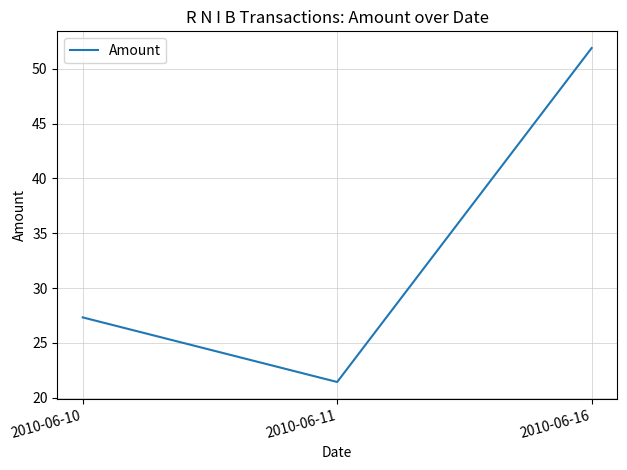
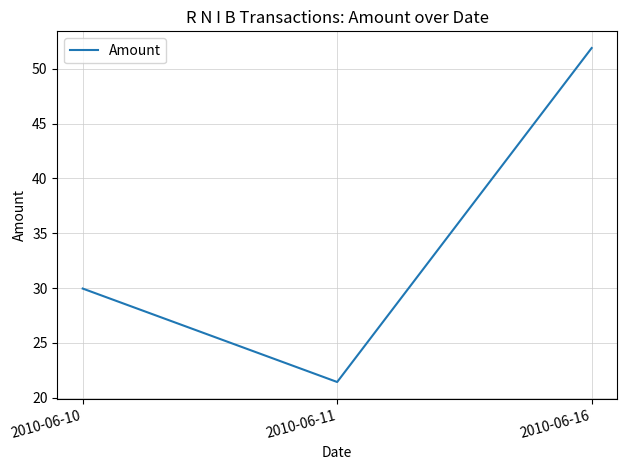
  {
-   "2010-06-10": 27.3,
+   "2010-06-10": 30.0,
    "2010-06-11": 21.4,
    "2010-06-16": 51.9
  }
